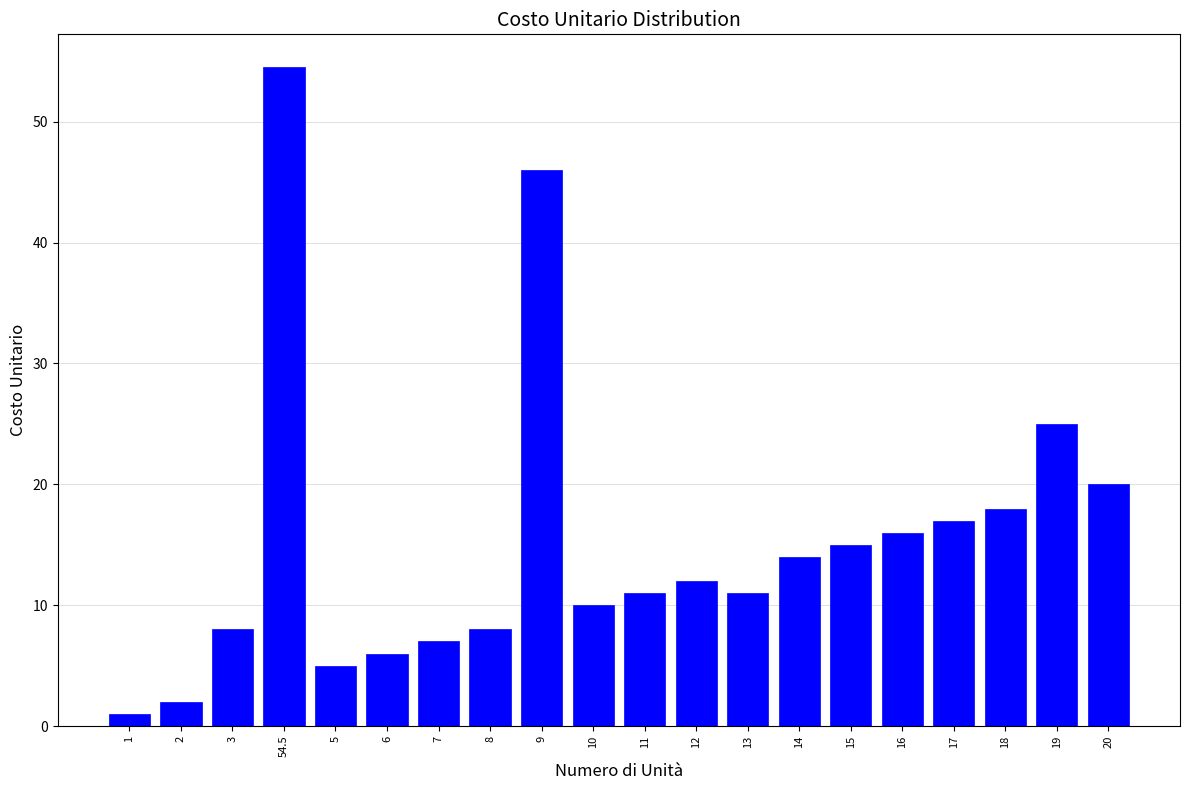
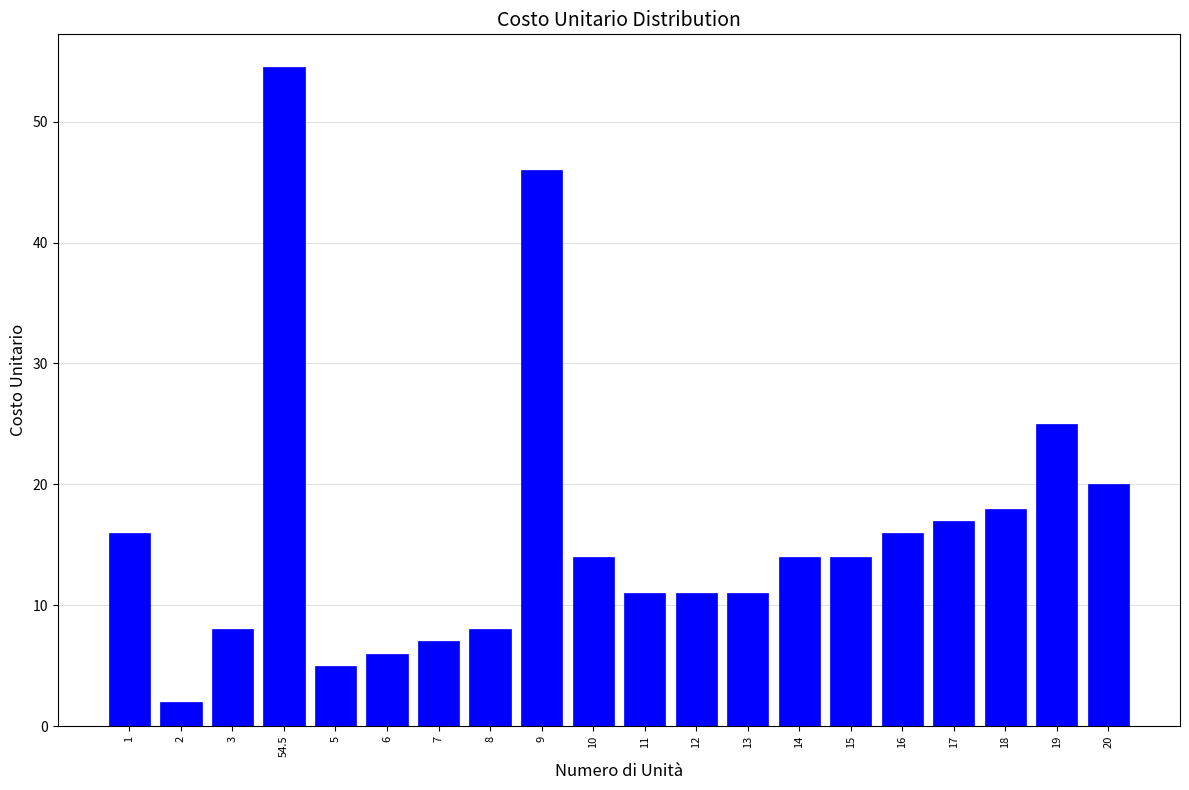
  {
-   "1": 1,
+   "1": 16,
    "2": 2,
    "3": 8,
    "54.5": 54.5,
    "5": 5,
    "6": 6,
    "7": 7,
    "8": 8,
    "9": 46,
-   "10": 10,
+   "10": 14,
    "11": 11,
-   "12": 12,
+   "12": 11,
    "13": 11,
    "14": 14,
-   "15": 15,
+   "15": 14,
    "16": 16,
    "17": 17,
    "18": 18,
    "19": 25,
    "20": 20
  }
